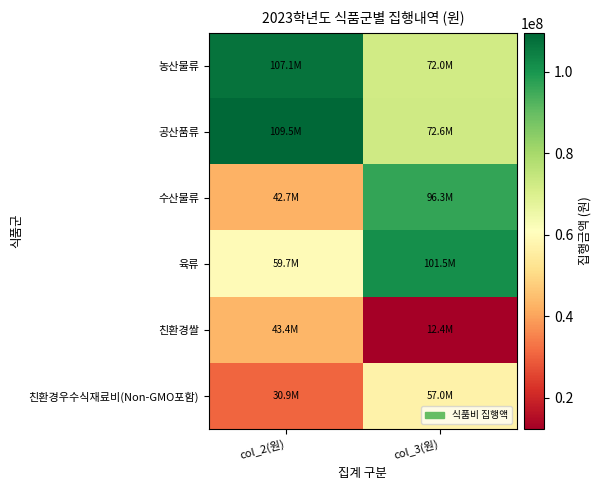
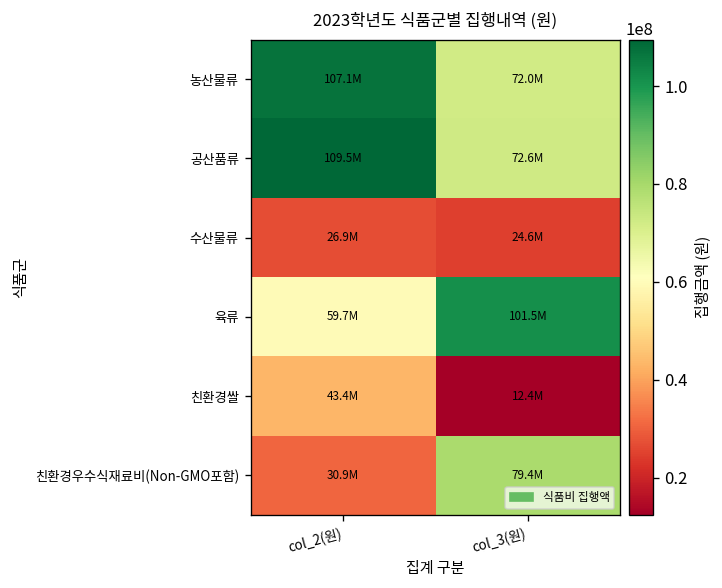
  {
    "농산물류": {
      "col_2(원)": "107.1M",
      "col_3(원)": "72.0M"
    },
    "공산품류": {
      "col_2(원)": "109.5M",
      "col_3(원)": "72.6M"
    },
    "수산물류": {
-     "col_2(원)": "42.7M",
-     "col_3(원)": "96.3M"
+     "col_2(원)": "26.9M",
+     "col_3(원)": "24.6M"
    },
    "육류": {
      "col_2(원)": "59.7M",
      "col_3(원)": "101.5M"
    },
    "친환경쌀": {
      "col_2(원)": "43.4M",
      "col_3(원)": "12.4M"
    },
    "친환경우수식재료비(Non-GMO포함)": {
      "col_2(원)": "30.9M",
-     "col_3(원)": "57.0M"
+     "col_3(원)": "79.4M"
    }
  }
